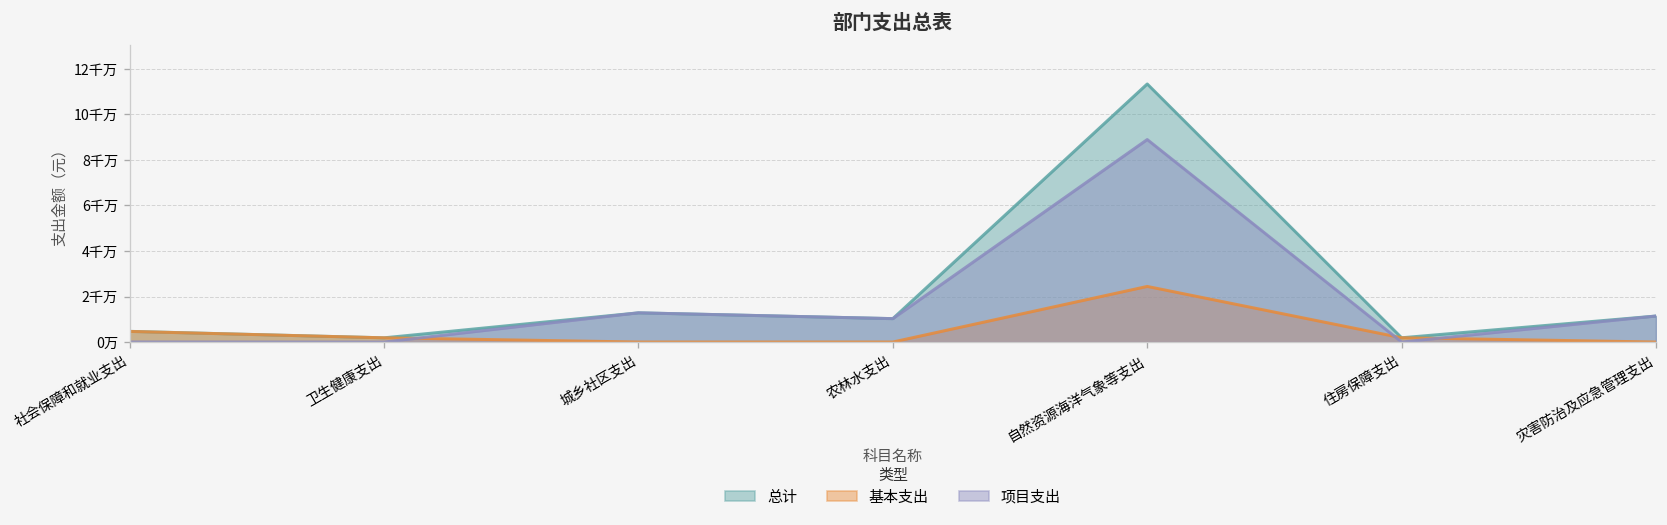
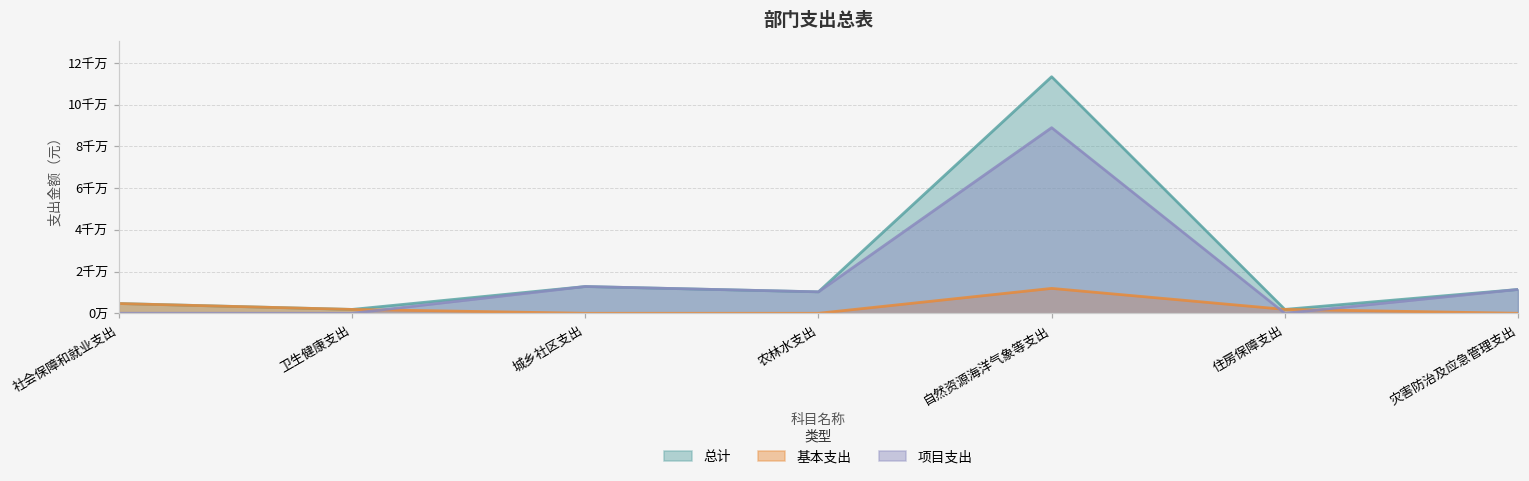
  {
    "基本支出": {
      "城乡社区支出": "0.0千万",
      "农林水支出": "0.0千万",
-     "自然资源海洋气象等支出": "2.4千万",
+     "自然资源海洋气象等支出": "1.2千万",
      "灾害防治及应急管理支出": "0.0千万"
    }
  }
